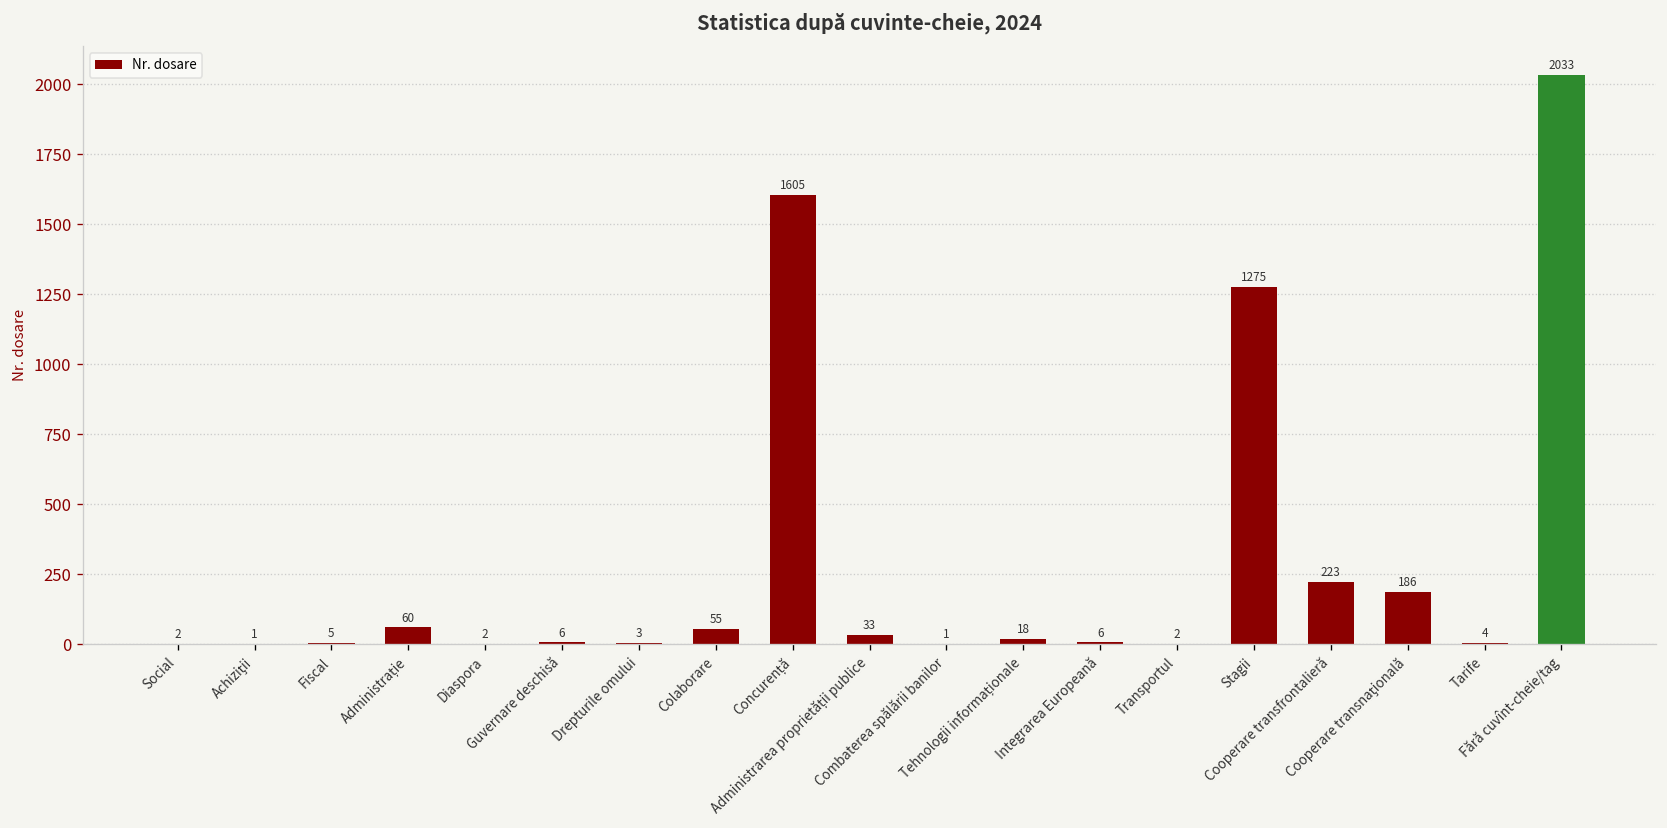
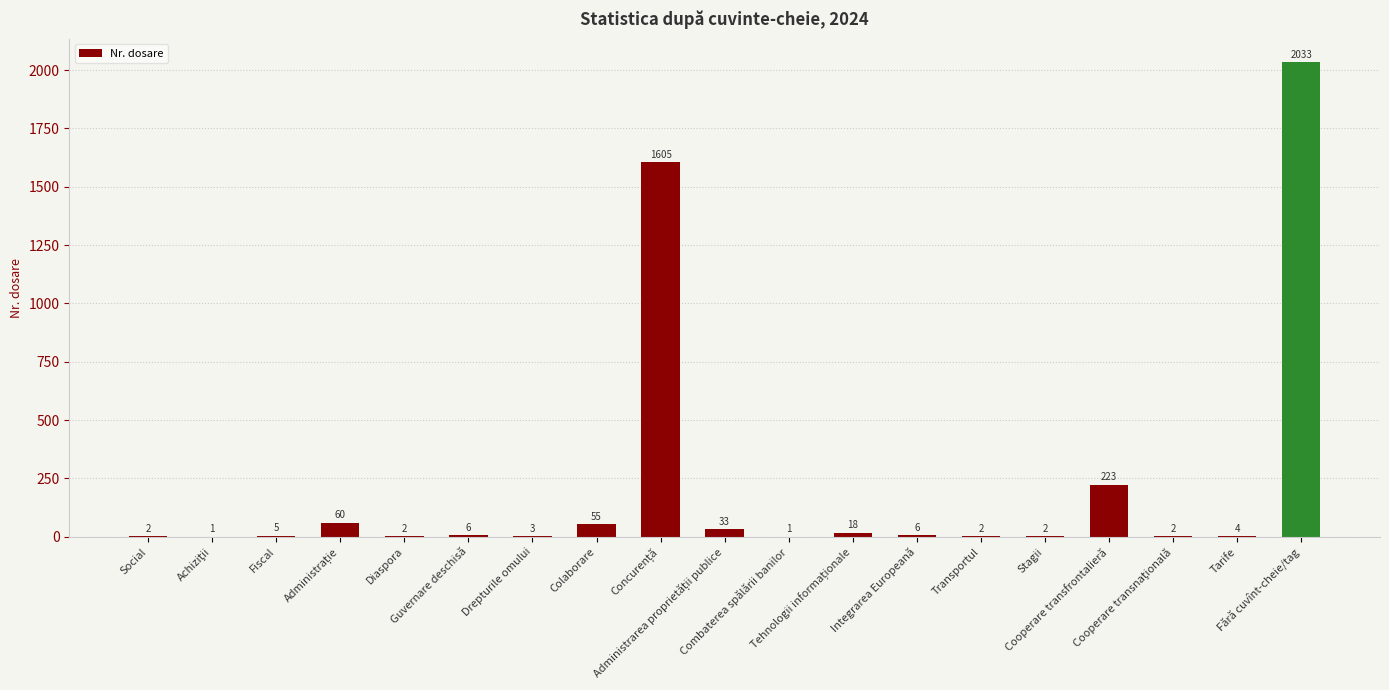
  {
    "Social": 2,
    "Achiziţii": 1,
    "Fiscal": 5,
    "Administrație": 60,
    "Diaspora": 2,
    "Guvernare deschisă": 6,
    "Drepturile omului": 3,
    "Colaborare": 55,
    "Concurență": 1605,
    "Administrarea proprietății publice": 33,
    "Combaterea spălării banilor": 1,
    "Tehnologii informaționale": 18,
    "Integrarea Europeană": 6,
    "Transportul": 2,
-   "Stagii": 1275,
+   "Stagii": 2,
    "Cooperare transfrontalieră": 223,
-   "Cooperare transnaţională": 186,
+   "Cooperare transnaţională": 2,
    "Tarife": 4,
    "Fără cuvînt-cheie/tag": 2033
  }
